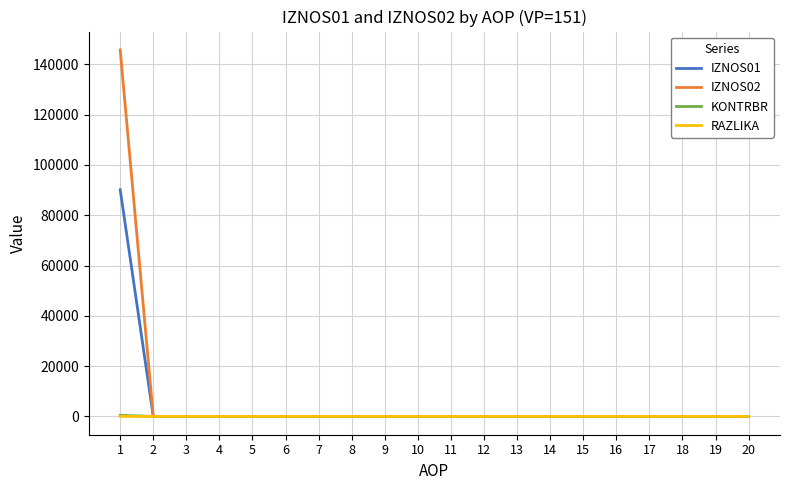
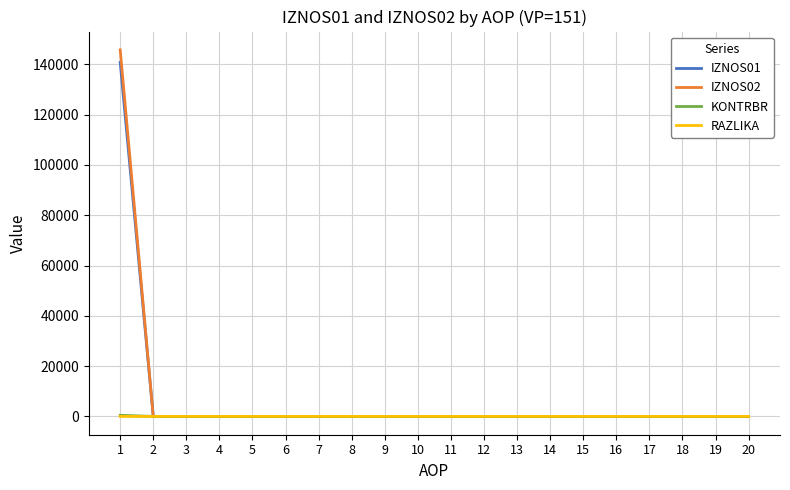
  {
    "IZNOS01": {
-     "1": 90000
+     "1": 141000
    },
    "IZNOS02": {
      "1": 146000
    }
  }
